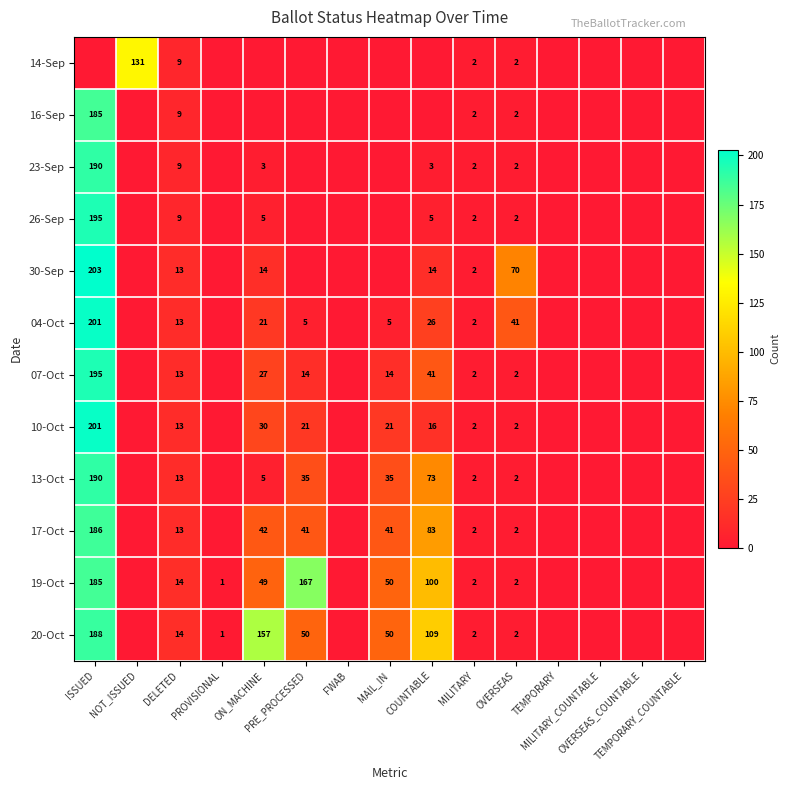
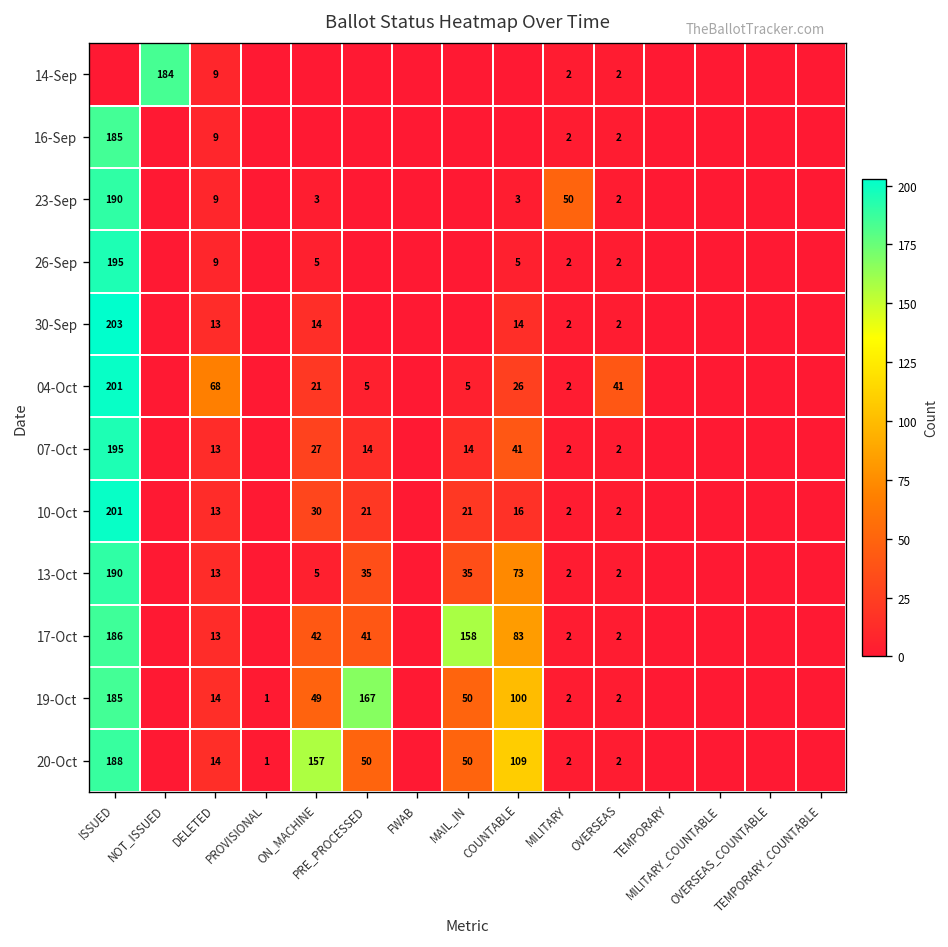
  {
    "14-Sep": {
-     "NOT_ISSUED": 131,
+     "NOT_ISSUED": 184,
      "DELETED": 9,
      "MILITARY": 2,
      "OVERSEAS": 2
    },
    "16-Sep": {
      "ISSUED": 185,
      "DELETED": 9,
      "MILITARY": 2,
      "OVERSEAS": 2
    },
    "23-Sep": {
      "ISSUED": 190,
      "DELETED": 9,
      "ON_MACHINE": 3,
      "COUNTABLE": 3,
-     "MILITARY": 2,
+     "MILITARY": 50,
      "OVERSEAS": 2
    },
    "26-Sep": {
      "ISSUED": 195,
      "DELETED": 9,
      "ON_MACHINE": 5,
      "COUNTABLE": 5,
      "MILITARY": 2,
      "OVERSEAS": 2
    },
    "30-Sep": {
      "ISSUED": 203,
      "DELETED": 13,
      "ON_MACHINE": 14,
      "COUNTABLE": 14,
      "MILITARY": 2,
-     "OVERSEAS": 70
+     "OVERSEAS": 2
    },
    "04-Oct": {
      "ISSUED": 201,
-     "DELETED": 13,
+     "DELETED": 68,
      "ON_MACHINE": 21,
      "PRE_PROCESSED": 5,
      "MAIL_IN": 5,
      "COUNTABLE": 26,
      "MILITARY": 2,
      "OVERSEAS": 41
    },
    "07-Oct": {
      "ISSUED": 195,
      "DELETED": 13,
      "ON_MACHINE": 27,
      "PRE_PROCESSED": 14,
      "MAIL_IN": 14,
      "COUNTABLE": 41,
      "MILITARY": 2,
      "OVERSEAS": 2
    },
    "10-Oct": {
      "ISSUED": 201,
      "DELETED": 13,
      "ON_MACHINE": 30,
      "PRE_PROCESSED": 21,
      "MAIL_IN": 21,
      "COUNTABLE": 16,
      "MILITARY": 2,
      "OVERSEAS": 2
    },
    "13-Oct": {
      "ISSUED": 190,
      "DELETED": 13,
      "ON_MACHINE": 5,
      "PRE_PROCESSED": 35,
      "MAIL_IN": 35,
      "COUNTABLE": 73,
      "MILITARY": 2,
      "OVERSEAS": 2
    },
    "17-Oct": {
      "ISSUED": 186,
      "DELETED": 13,
      "ON_MACHINE": 42,
      "PRE_PROCESSED": 41,
-     "MAIL_IN": 41,
+     "MAIL_IN": 158,
      "COUNTABLE": 83,
      "MILITARY": 2,
      "OVERSEAS": 2
    },
    "19-Oct": {
      "ISSUED": 185,
      "DELETED": 14,
      "PROVISIONAL": 1,
      "ON_MACHINE": 49,
      "PRE_PROCESSED": 167,
      "MAIL_IN": 50,
      "COUNTABLE": 100,
      "MILITARY": 2,
      "OVERSEAS": 2
    },
    "20-Oct": {
      "ISSUED": 188,
      "DELETED": 14,
      "PROVISIONAL": 1,
      "ON_MACHINE": 157,
      "PRE_PROCESSED": 50,
      "MAIL_IN": 50,
      "COUNTABLE": 109,
      "MILITARY": 2,
      "OVERSEAS": 2
    }
  }
